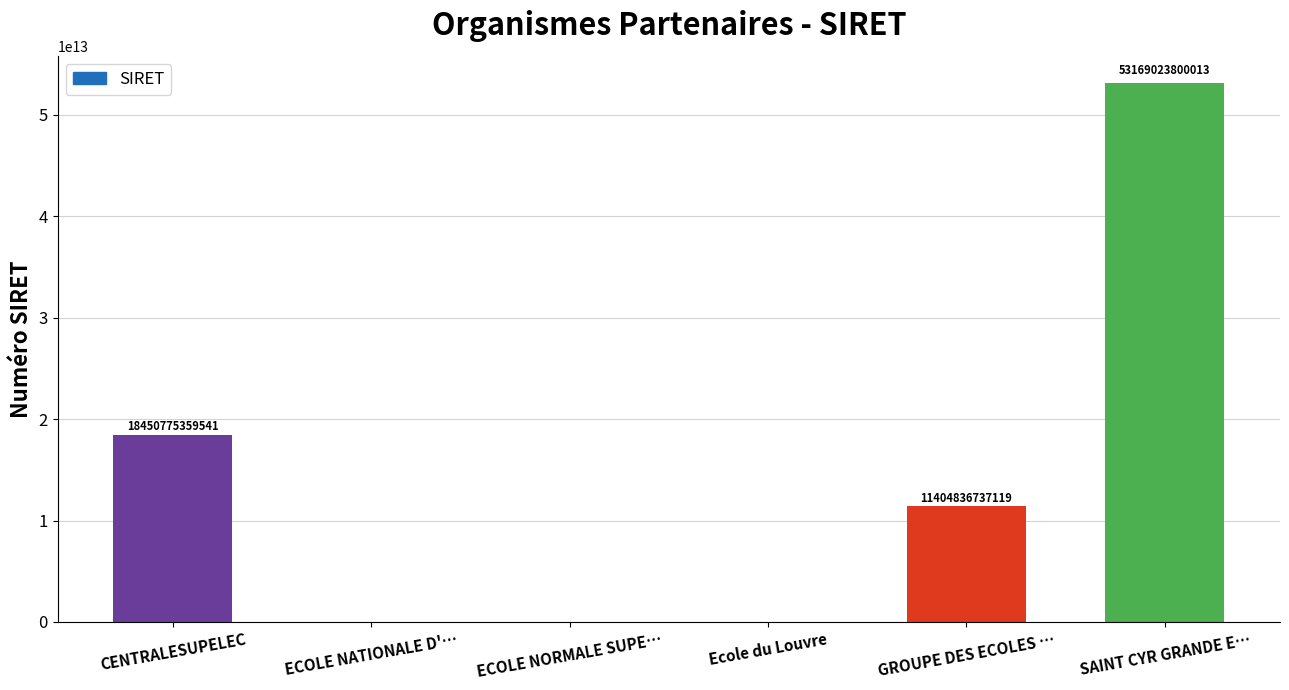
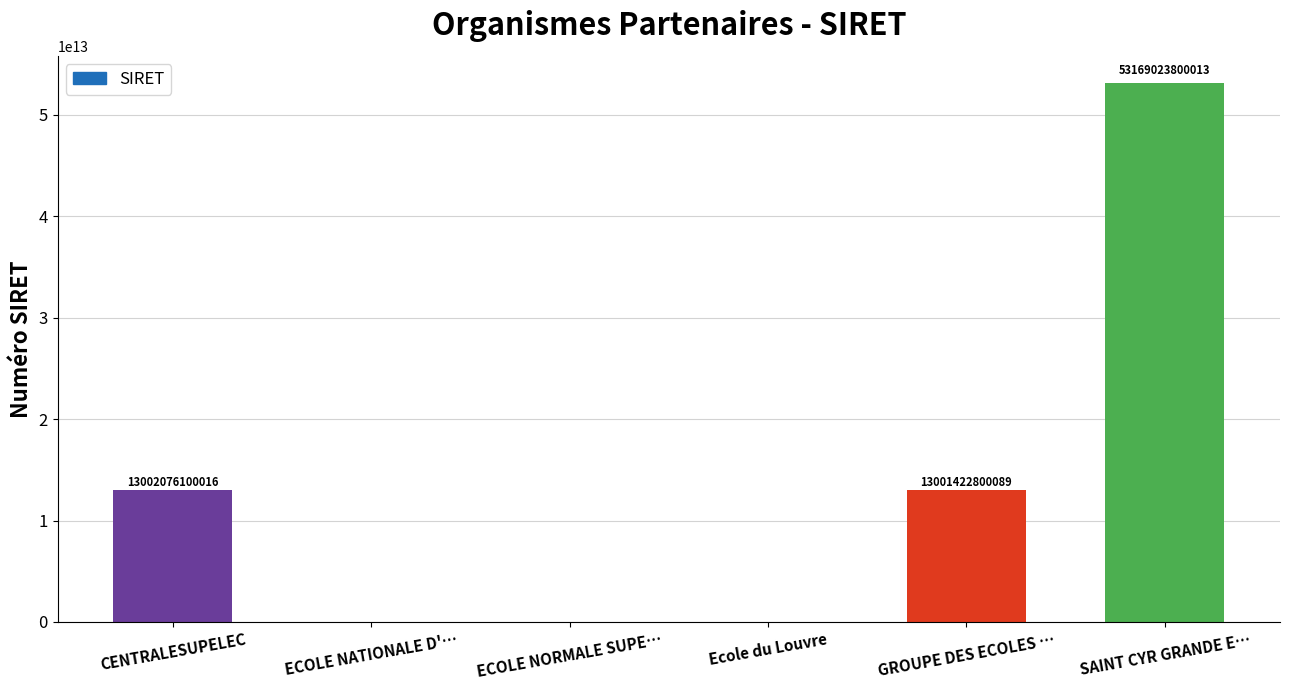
  {
-   "CENTRALESUPELEC": 18450775359541,
-   "GROUPE DES ECOLES …": 11404836737119,
+   "CENTRALESUPELEC": 13002076100016,
+   "GROUPE DES ECOLES …": 13001422800089,
    "SAINT CYR GRANDE E…": 53169023800013
  }
